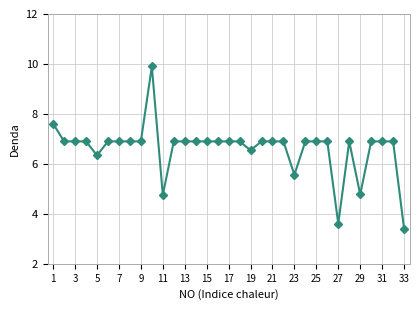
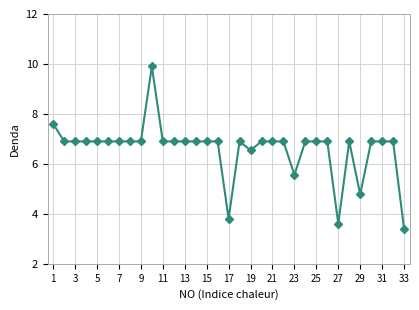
  {
    "1": 7.6,
    "3": 6.9,
-   "5": 6.3,
+   "5": 6.9,
    "7": 6.9,
    "9": 6.9,
-   "11": 4.8,
+   "11": 6.9,
    "13": 6.9,
    "15": 6.9,
-   "17": 6.9,
+   "17": 3.8,
    "19": 6.5,
    "21": 6.9,
    "23": 5.6,
    "25": 6.9,
    "27": 3.6,
    "29": 4.8,
    "31": 6.9,
    "33": 3.4
  }
